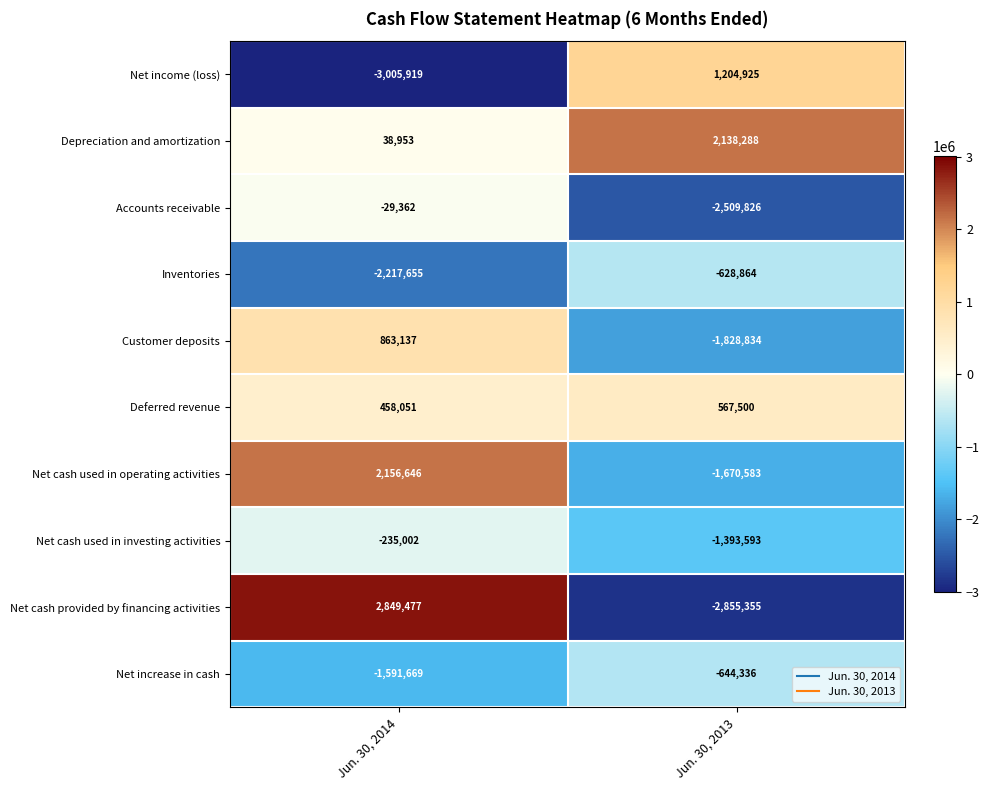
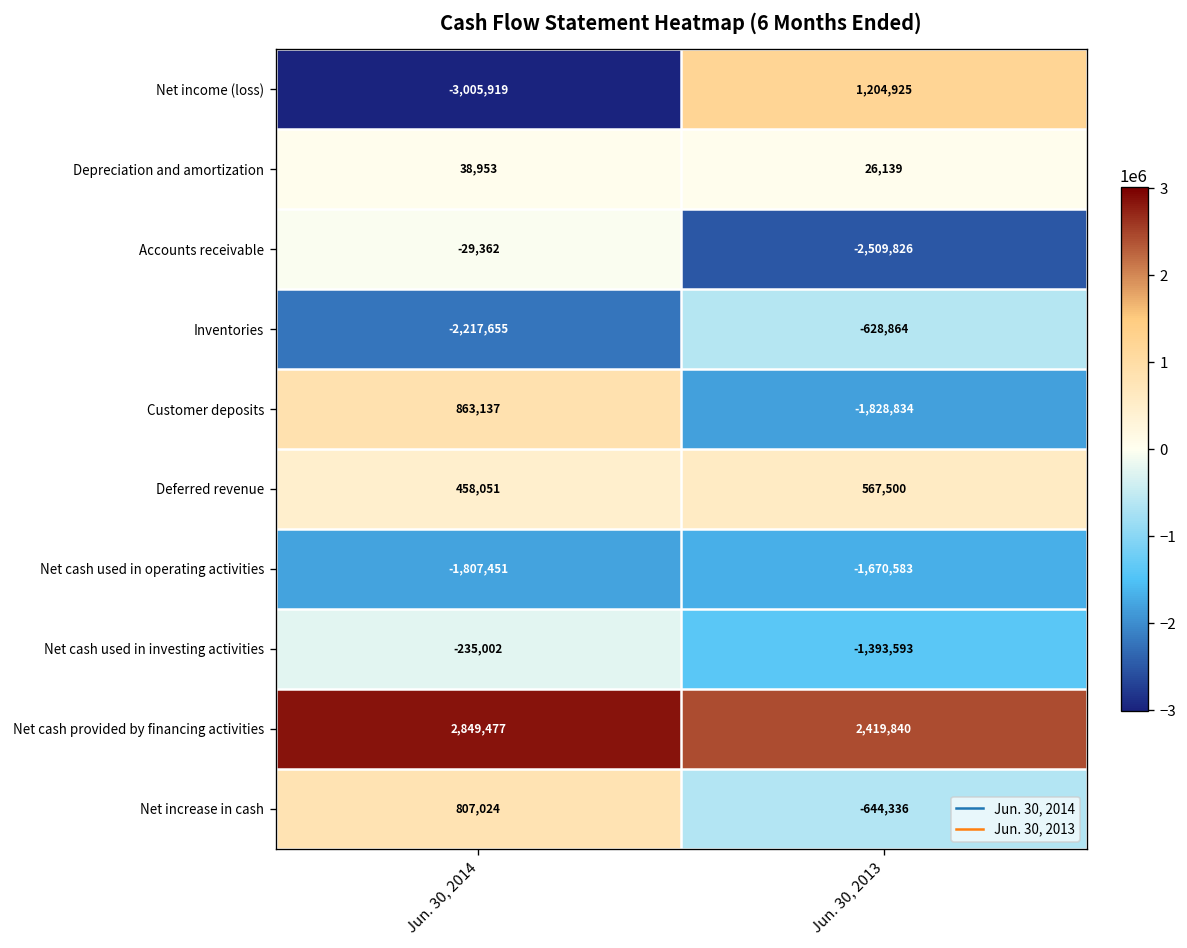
  {
    "Net income (loss)": {
      "Jun. 30, 2014": "-3,005,919",
      "Jun. 30, 2013": "1,204,925"
    },
    "Depreciation and amortization": {
      "Jun. 30, 2014": "38,953",
-     "Jun. 30, 2013": "2,138,288"
+     "Jun. 30, 2013": "26,139"
    },
    "Accounts receivable": {
      "Jun. 30, 2014": "-29,362",
      "Jun. 30, 2013": "-2,509,826"
    },
    "Inventories": {
      "Jun. 30, 2014": "-2,217,655",
      "Jun. 30, 2013": "-628,864"
    },
    "Customer deposits": {
      "Jun. 30, 2014": "863,137",
      "Jun. 30, 2013": "-1,828,834"
    },
    "Deferred revenue": {
      "Jun. 30, 2014": "458,051",
      "Jun. 30, 2013": "567,500"
    },
    "Net cash used in operating activities": {
-     "Jun. 30, 2014": "2,156,646",
+     "Jun. 30, 2014": "-1,807,451",
      "Jun. 30, 2013": "-1,670,583"
    },
    "Net cash used in investing activities": {
      "Jun. 30, 2014": "-235,002",
      "Jun. 30, 2013": "-1,393,593"
    },
    "Net cash provided by financing activities": {
      "Jun. 30, 2014": "2,849,477",
-     "Jun. 30, 2013": "-2,855,355"
+     "Jun. 30, 2013": "2,419,840"
    },
    "Net increase in cash": {
-     "Jun. 30, 2014": "-1,591,669",
+     "Jun. 30, 2014": "807,024",
      "Jun. 30, 2013": "-644,336"
    }
  }
